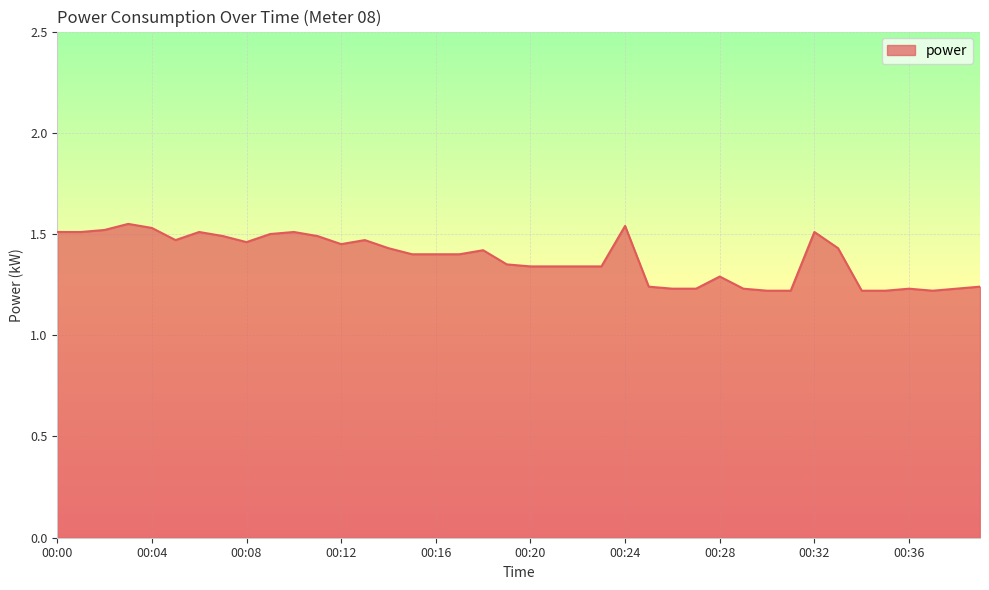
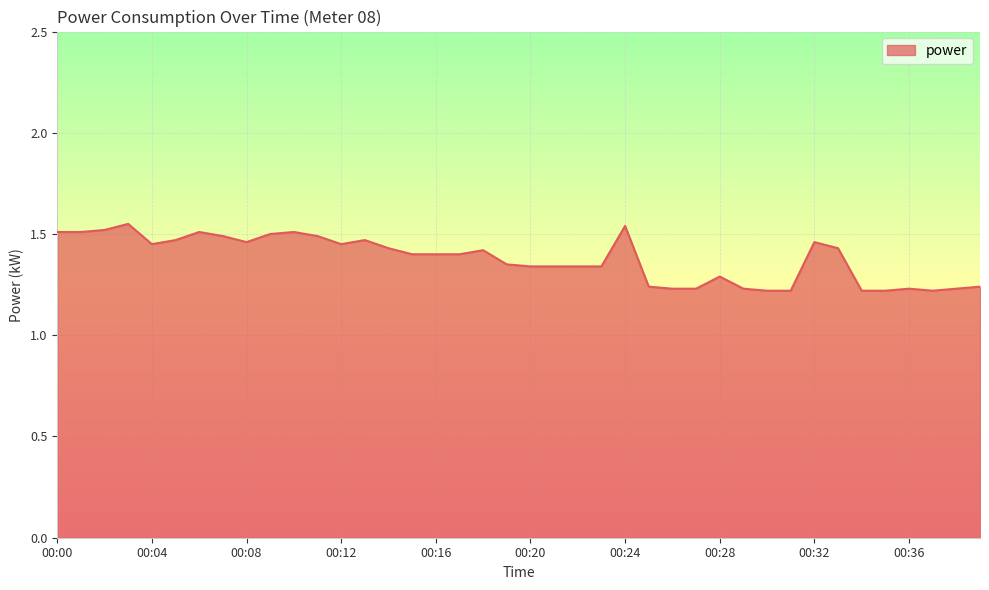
  {
    "00:00": 1.51,
-   "00:04": 1.53,
+   "00:04": 1.45,
    "00:08": 1.46,
    "00:12": 1.45,
    "00:16": 1.40,
    "00:20": 1.34,
    "00:24": 1.54,
    "00:28": 1.29,
-   "00:32": 1.51,
+   "00:32": 1.46,
    "00:36": 1.23
  }
